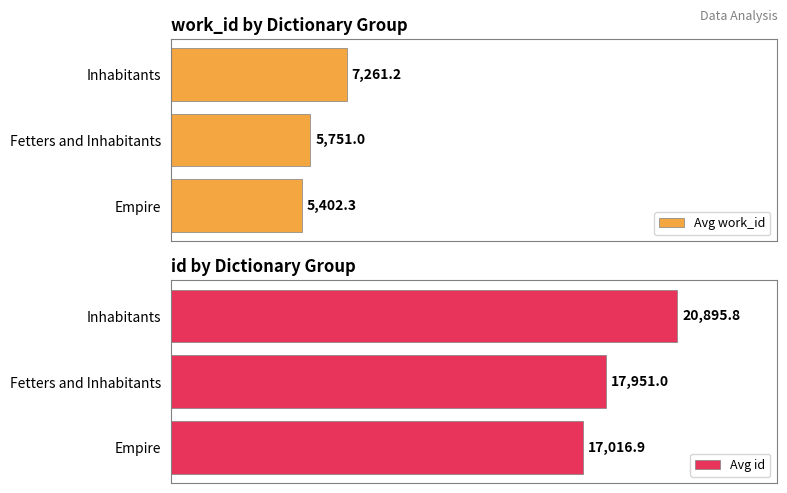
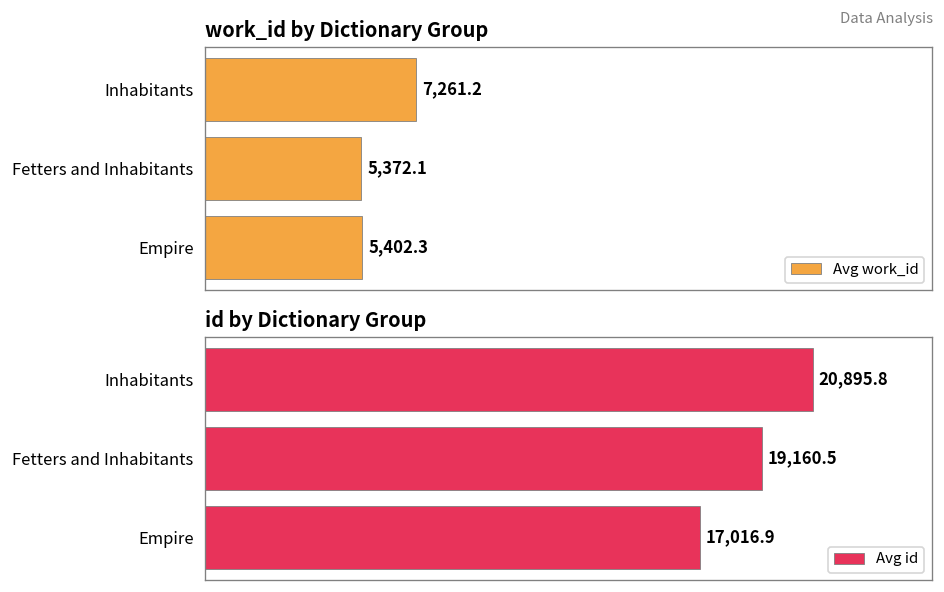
  {
    "work_id by Dictionary Group": {
      "Inhabitants": "7,261.2",
-     "Fetters and Inhabitants": "5,751.0",
+     "Fetters and Inhabitants": "5,372.1",
      "Empire": "5,402.3"
    },
    "id by Dictionary Group": {
      "Inhabitants": "20,895.8",
-     "Fetters and Inhabitants": "17,951.0",
+     "Fetters and Inhabitants": "19,160.5",
      "Empire": "17,016.9"
    }
  }
